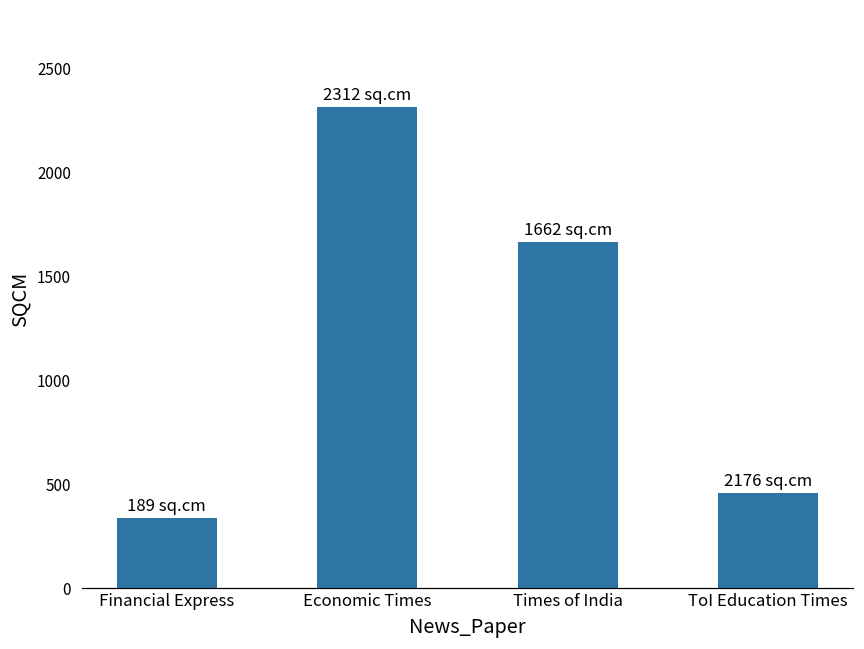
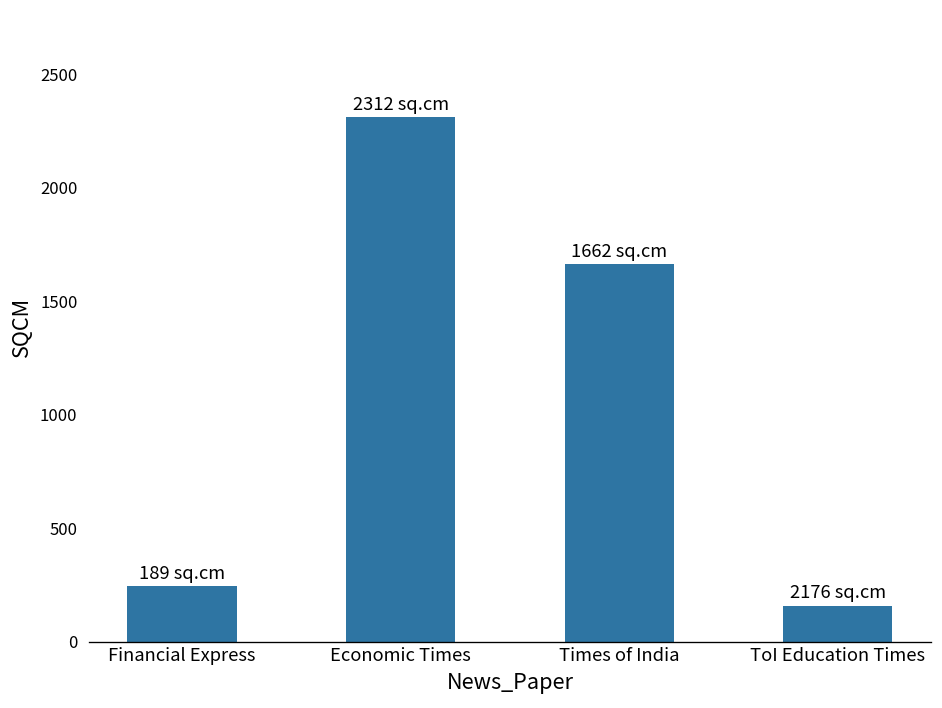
  {
-   "Financial Express": 340,
-   "ToI Education Times": 460
+   "Financial Express": 240,
+   "ToI Education Times": 160
  }
